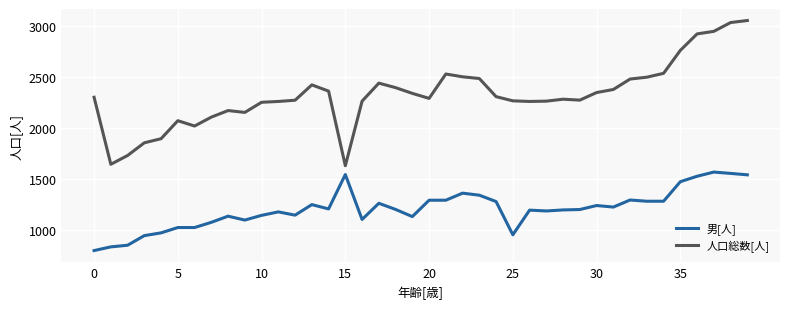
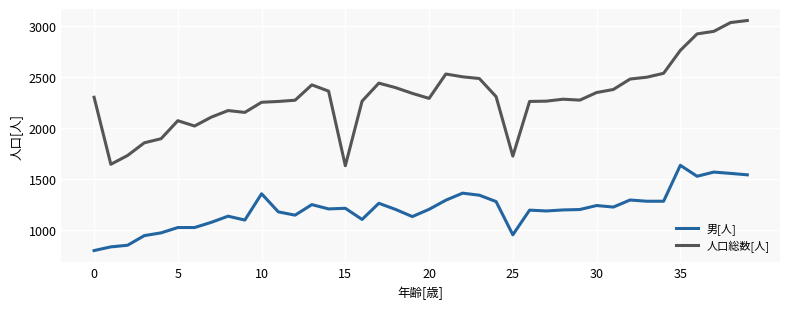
  {
    "男[人]": {
      "0": 800,
      "5": 1030,
-     "10": 1150,
-     "15": 1540,
-     "20": 1290,
+     "10": 1360,
+     "15": 1210,
+     "20": 1200,
      "25": 960,
      "30": 1240,
-     "35": 1470
+     "35": 1630
    },
    "人口総数[人]": {
      "0": 2300,
      "5": 2070,
      "10": 2250,
      "15": 1630,
      "20": 2290,
-     "25": 2260,
+     "25": 1720,
      "30": 2350,
      "35": 2760
    }
  }
